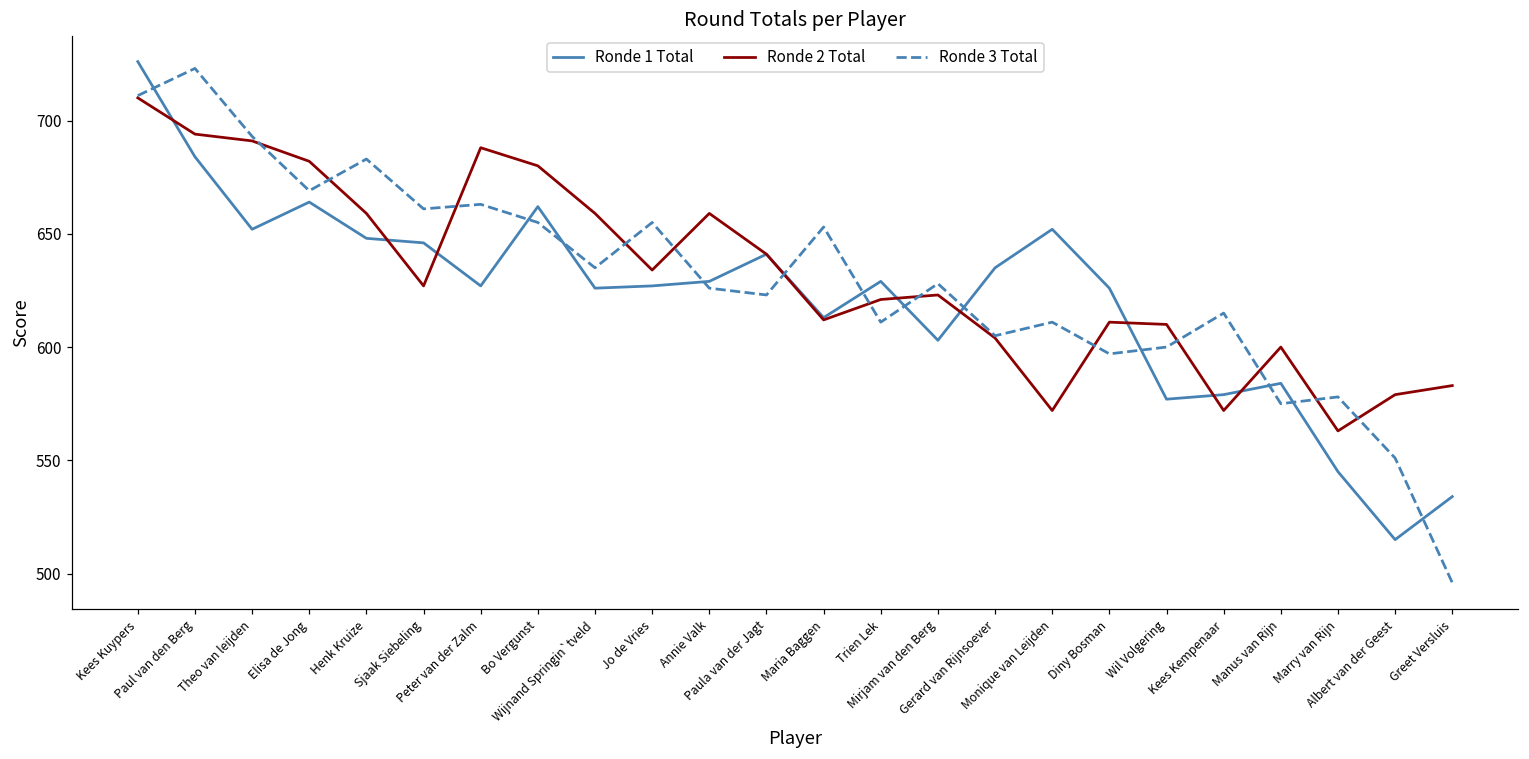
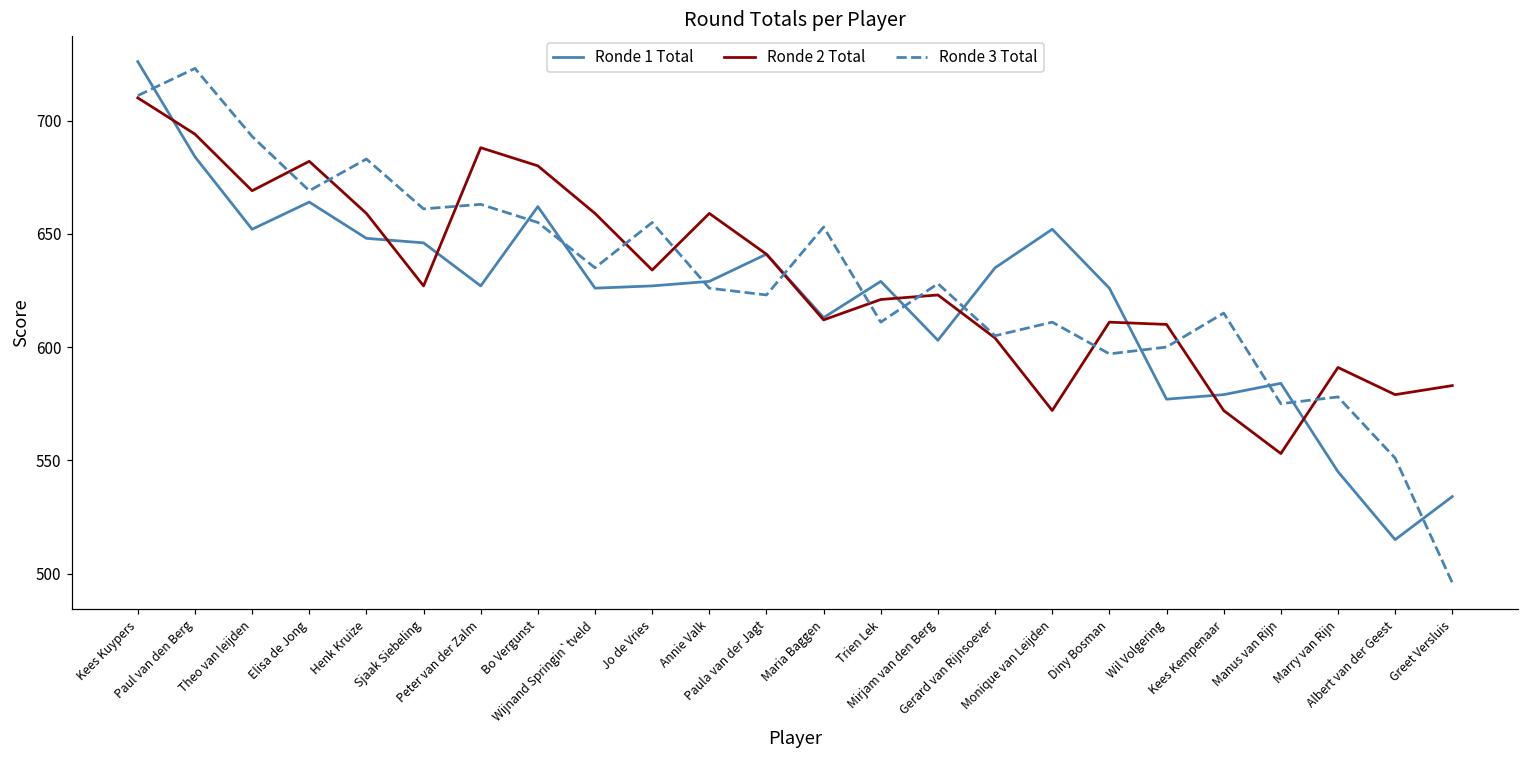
  {
    "Ronde 2 Total": {
      "Paul van den Berg": 694,
-     "Theo van leijden": 691,
+     "Theo van leijden": 669,
      "Elisa de Jong": 682,
      "Henk Kruize": 659,
      "Sjaak Siebeling": 627,
      "Peter van der Zalm": 688,
      "Bo Vergunst": 680,
      "Wijnand Springin`tveld": 659,
      "Jo de Vries": 634,
      "Annie Valk": 659,
      "Trien Lek": 621,
      "Mirjam van den Berg": 623,
      "Monique van Leijden": 572,
      "Diny Bosman": 611,
      "Wil Volgering": 610,
      "Kees Kempenaar": 572,
-     "Manus van Rijn": 600,
-     "Marry van Rijn": 563,
+     "Manus van Rijn": 553,
+     "Marry van Rijn": 591,
      "Albert van der Geest": 579,
      "Greet Versluis": 583
    }
  }
